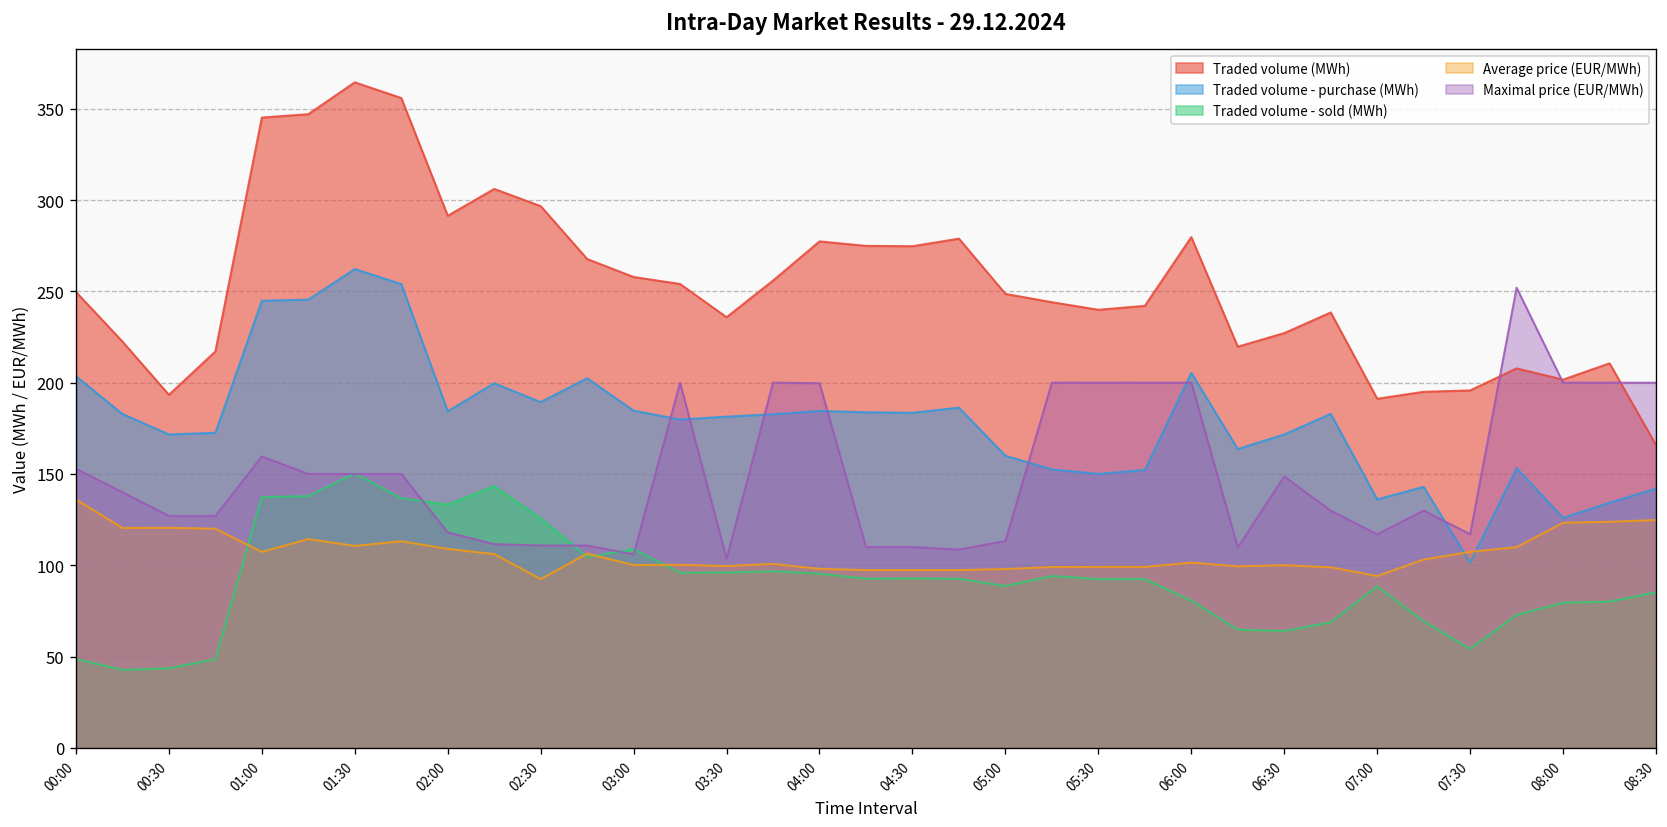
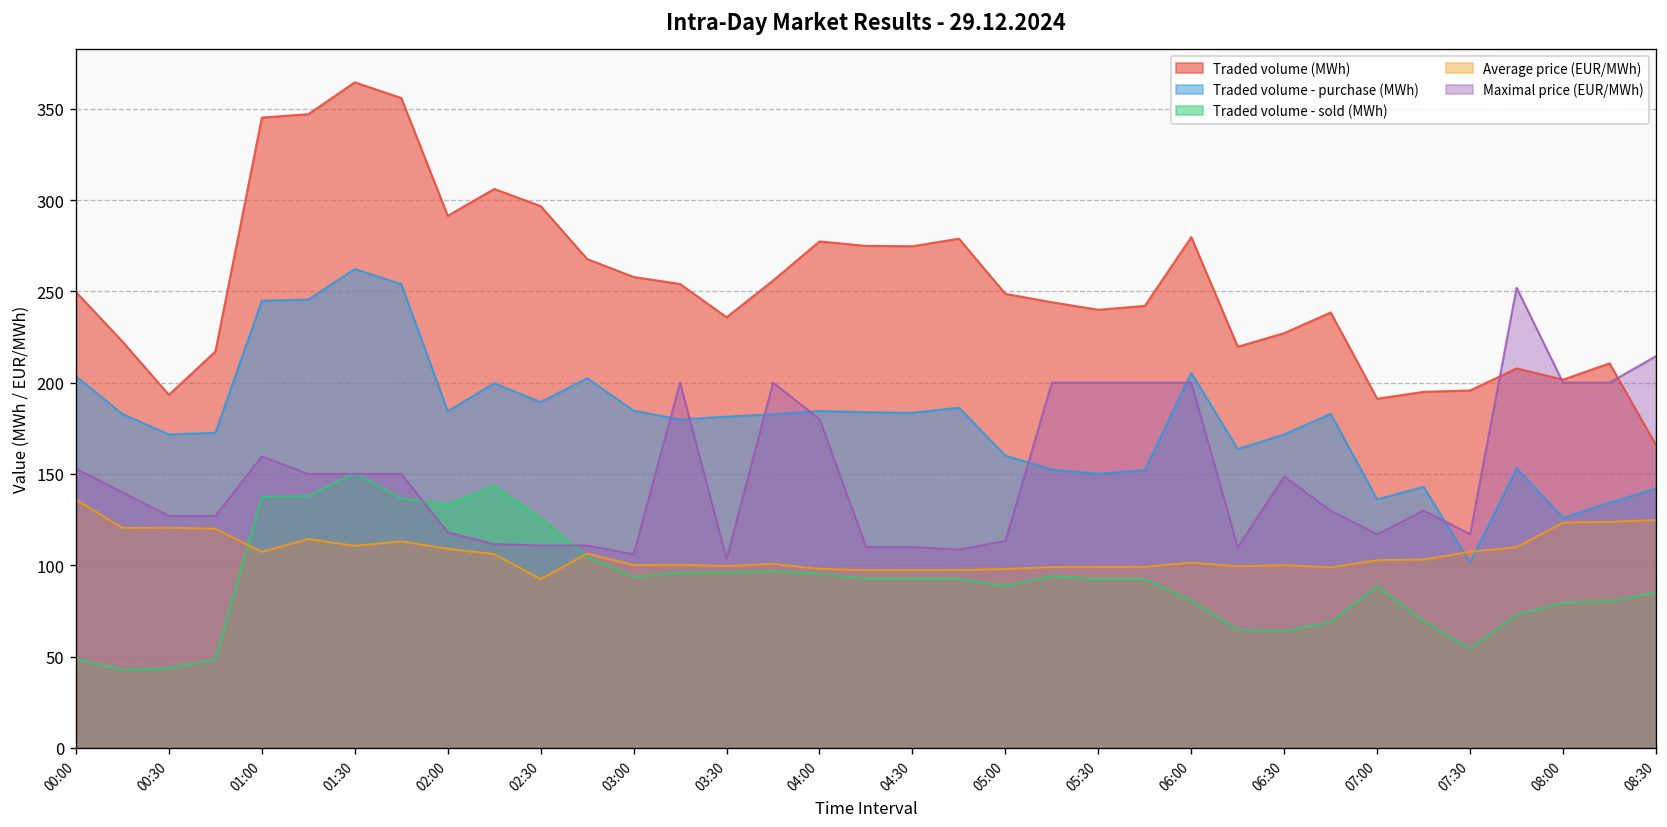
  {
    "Traded volume (MWh)": {
      "00:00": 250,
      "00:30": 193,
      "01:00": 345,
      "01:30": 365,
      "02:00": 291,
      "02:30": 297,
      "03:00": 258,
      "03:30": 236,
      "04:00": 277,
      "04:30": 275,
      "05:00": 249,
      "05:30": 240,
      "06:00": 280,
      "06:30": 227,
      "07:00": 191,
      "07:30": 196,
      "08:30": 166
    },
    "Traded volume - purchase (MWh)": {
      "00:00": 204,
      "00:30": 172,
      "01:00": 245,
      "01:30": 262,
      "02:00": 184,
      "02:30": 189,
      "03:00": 185,
      "03:30": 181,
      "04:00": 185,
      "04:30": 184,
      "05:00": 160,
      "05:30": 150,
      "06:00": 205,
      "06:30": 172,
      "07:00": 136,
      "07:30": 101,
      "08:00": 126,
      "08:30": 142
    },
    "Traded volume - sold (MWh)": {
      "00:00": 49,
      "00:30": 44,
      "01:00": 137,
      "02:00": 133,
      "02:30": 126,
-     "03:00": 109,
+     "03:00": 94,
      "03:30": 96,
      "04:00": 95,
      "04:30": 93,
      "05:00": 89,
      "05:30": 92,
      "06:00": 81,
      "06:30": 64,
      "07:00": 89,
      "07:30": 54,
      "08:00": 79,
      "08:30": 85
    },
    "Average price (EUR/MWh)": {
      "00:00": 136,
      "00:30": 121,
      "01:00": 107,
      "01:30": 111,
      "02:00": 109,
      "02:30": 92,
      "03:00": 100,
      "03:30": 100,
      "04:00": 98,
      "04:30": 97,
      "05:00": 98,
      "05:30": 99,
      "06:00": 101,
      "06:30": 100,
-     "07:00": 94,
+     "07:00": 103,
      "07:30": 107,
      "08:00": 123,
      "08:30": 125
    },
    "Maximal price (EUR/MWh)": {
      "00:00": 153,
      "00:30": 127,
      "01:00": 160,
      "02:00": 118,
      "02:30": 111,
      "03:00": 106,
      "03:30": 104,
-     "04:00": 200,
+     "04:00": 180,
      "04:30": 110,
      "05:00": 113,
      "05:30": 200,
      "06:00": 200,
      "06:30": 149,
      "07:00": 117,
      "07:30": 117,
-     "08:30": 200
+     "08:30": 215
    }
  }
